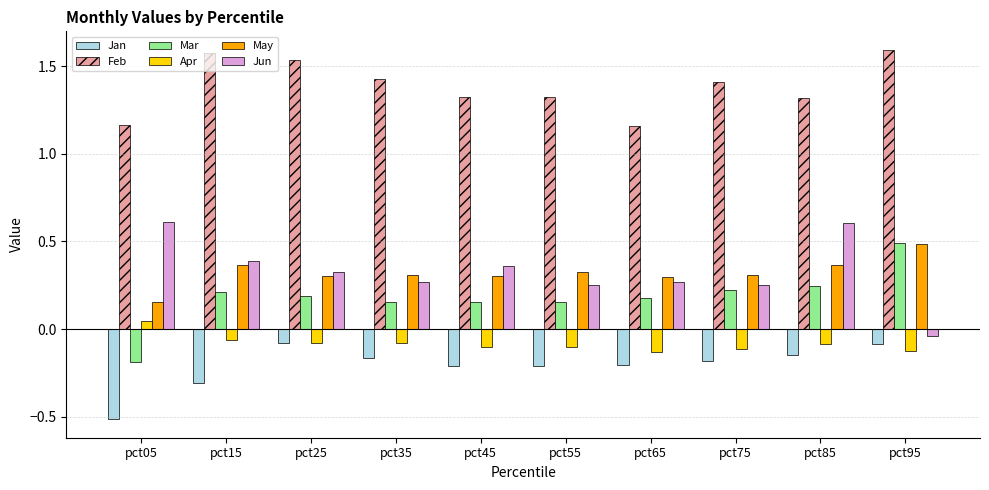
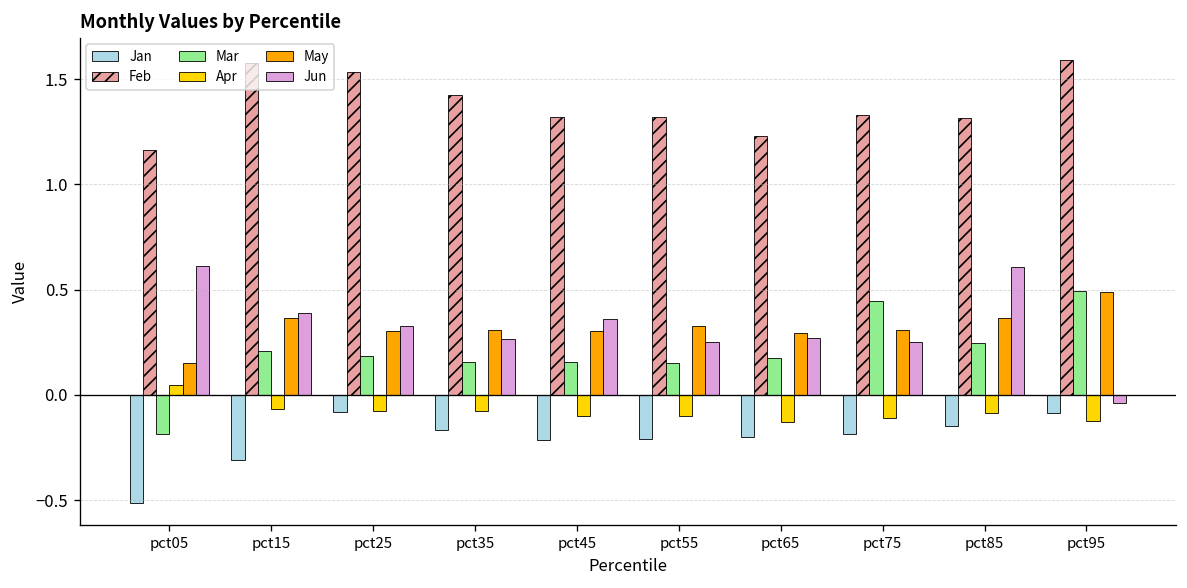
  {
    "Jan": {
      "pct05": -0.51,
      "pct15": -0.31,
      "pct25": -0.08,
      "pct35": -0.17,
      "pct45": -0.21,
      "pct55": -0.21,
      "pct65": -0.20,
      "pct75": -0.18,
      "pct85": -0.15,
      "pct95": -0.09
    },
    "Feb": {
      "pct05": 1.16,
      "pct25": 1.53,
      "pct35": 1.43,
      "pct45": 1.32,
      "pct55": 1.32,
-     "pct65": 1.16,
-     "pct75": 1.41,
+     "pct65": 1.23,
+     "pct75": 1.33,
      "pct85": 1.32,
      "pct95": 1.59
    },
    "Mar": {
      "pct05": -0.19,
      "pct15": 0.21,
      "pct25": 0.19,
      "pct35": 0.16,
      "pct45": 0.15,
      "pct55": 0.15,
      "pct65": 0.18,
-     "pct75": 0.22,
+     "pct75": 0.45,
      "pct85": 0.25,
      "pct95": 0.49
    },
    "Jun": {
      "pct05": 0.61,
      "pct15": 0.39,
      "pct25": 0.33,
      "pct35": 0.27,
      "pct45": 0.36,
      "pct55": 0.25,
      "pct65": 0.27,
      "pct75": 0.25,
      "pct85": 0.61,
      "pct95": -0.04
    }
  }
